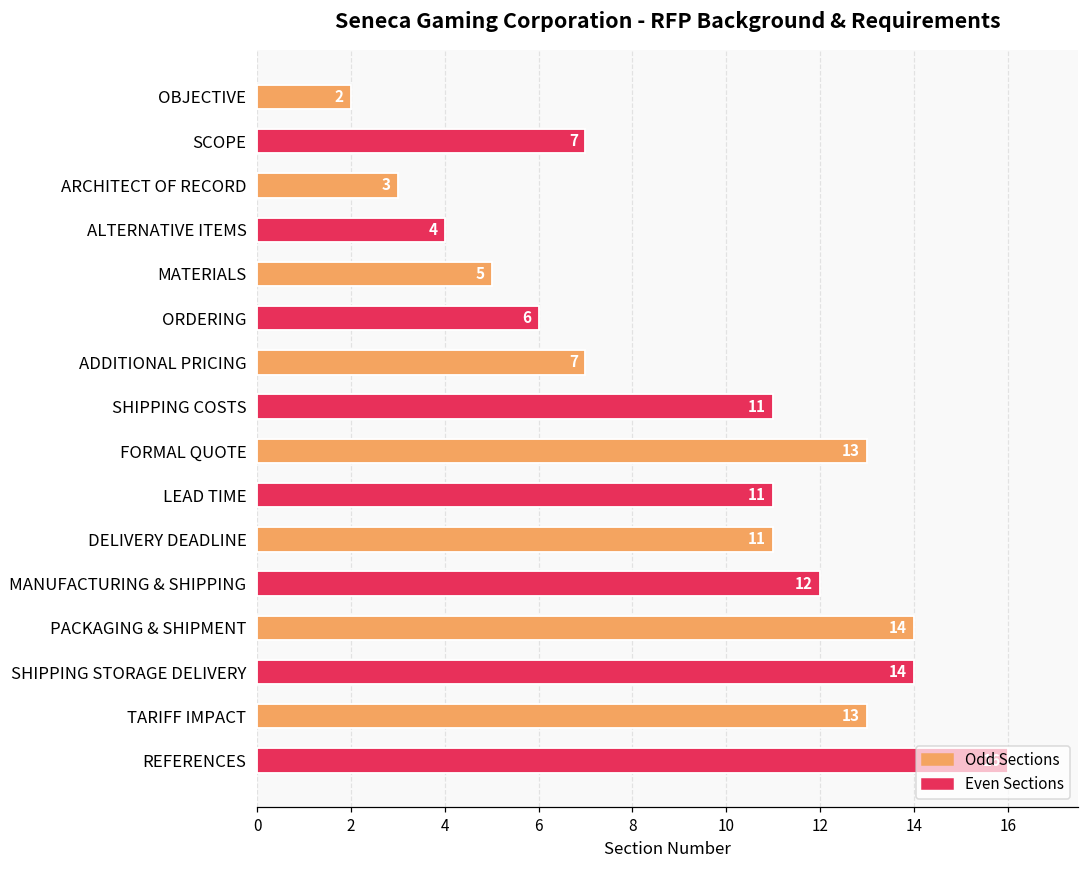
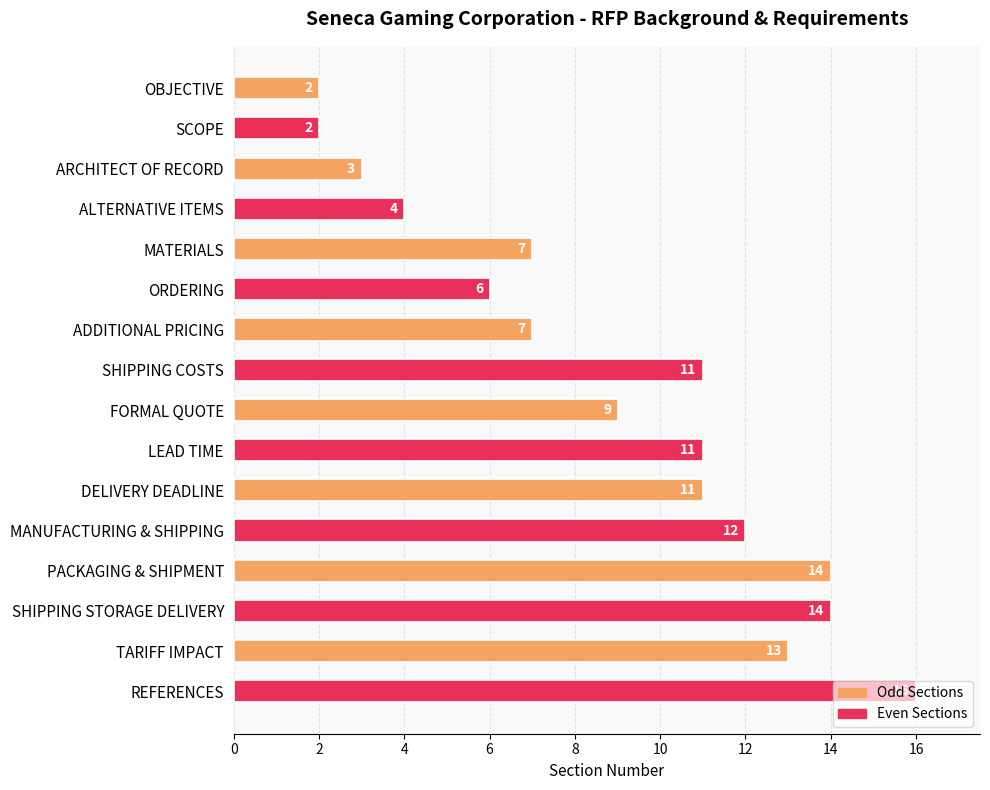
  {
    "OBJECTIVE": 2,
-   "SCOPE": 7,
+   "SCOPE": 2,
    "ARCHITECT OF RECORD": 3,
    "ALTERNATIVE ITEMS": 4,
-   "MATERIALS": 5,
+   "MATERIALS": 7,
    "ORDERING": 6,
    "ADDITIONAL PRICING": 7,
    "SHIPPING COSTS": 11,
-   "FORMAL QUOTE": 13,
+   "FORMAL QUOTE": 9,
    "LEAD TIME": 11,
    "DELIVERY DEADLINE": 11,
    "MANUFACTURING & SHIPPING": 12,
    "PACKAGING & SHIPMENT": 14,
    "SHIPPING STORAGE DELIVERY": 14,
    "TARIFF IMPACT": 13
  }
